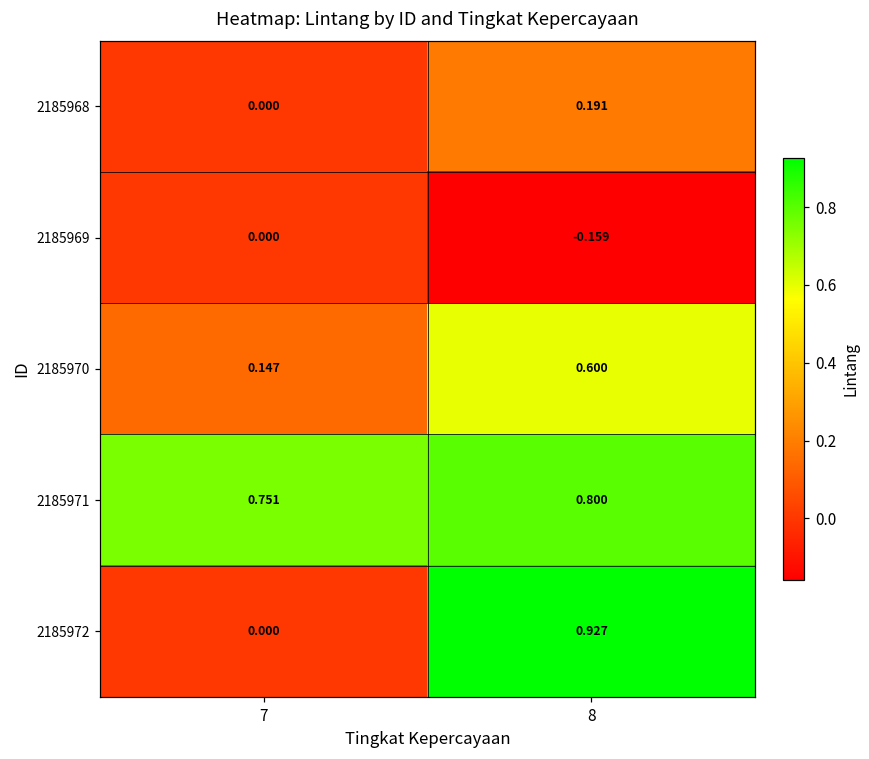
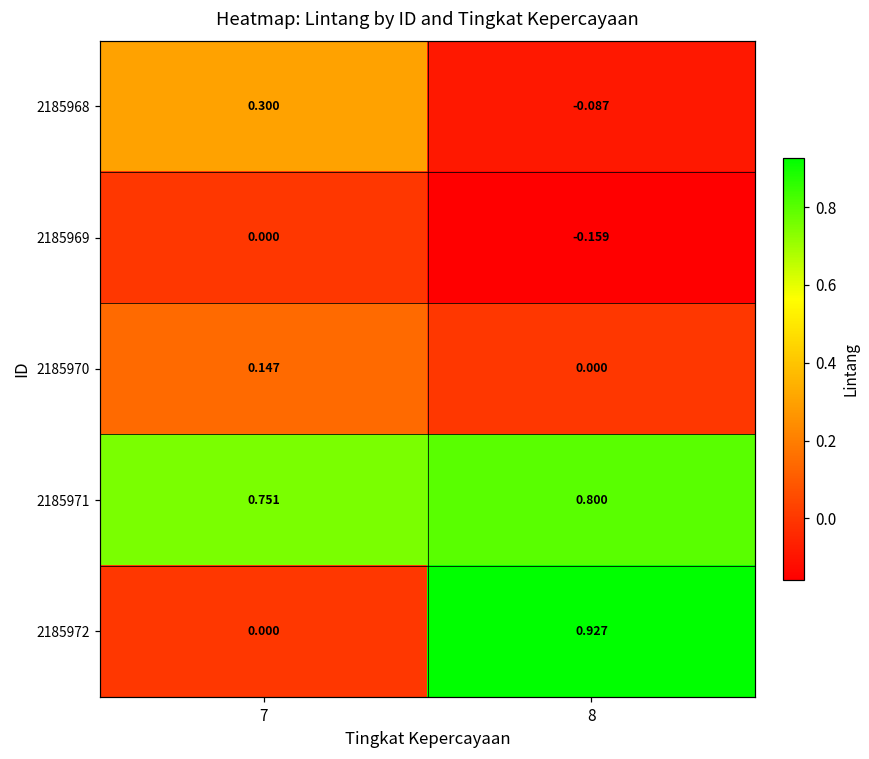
  {
    "2185968": {
-     "7": 0.000,
-     "8": 0.191
+     "7": 0.300,
+     "8": -0.087
    },
    "2185969": {
      "7": 0.000,
      "8": -0.159
    },
    "2185970": {
      "7": 0.147,
-     "8": 0.600
+     "8": 0.000
    },
    "2185971": {
      "7": 0.751,
      "8": 0.800
    },
    "2185972": {
      "7": 0.000,
      "8": 0.927
    }
  }
